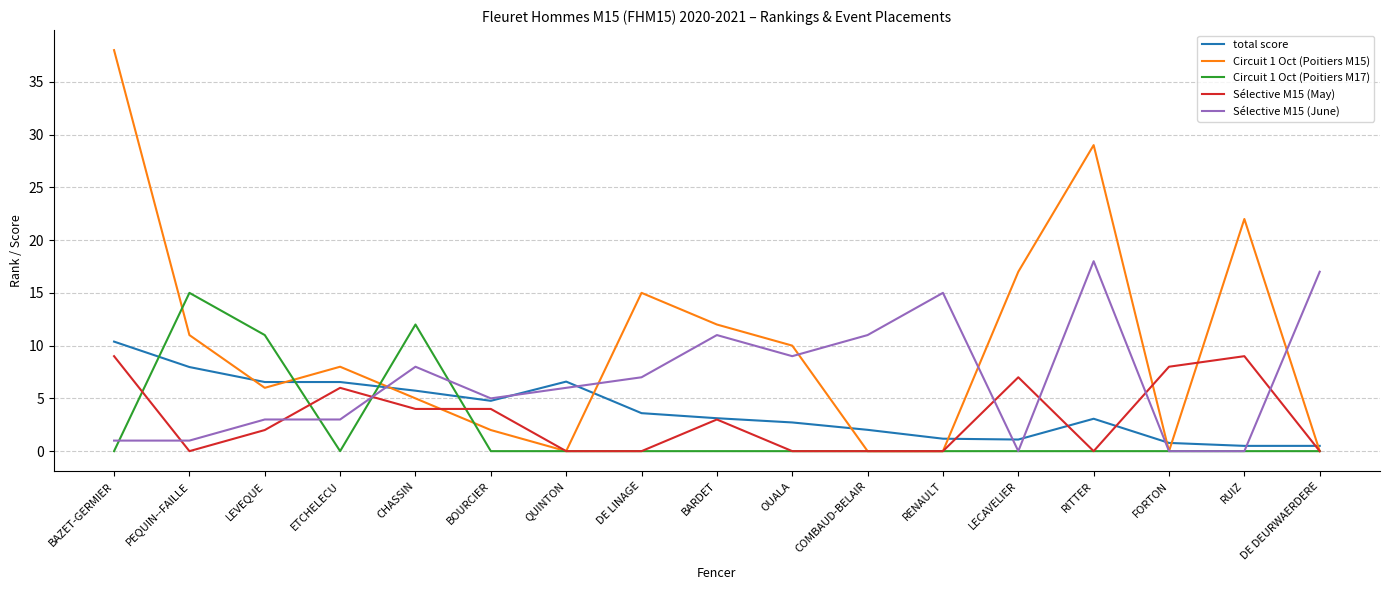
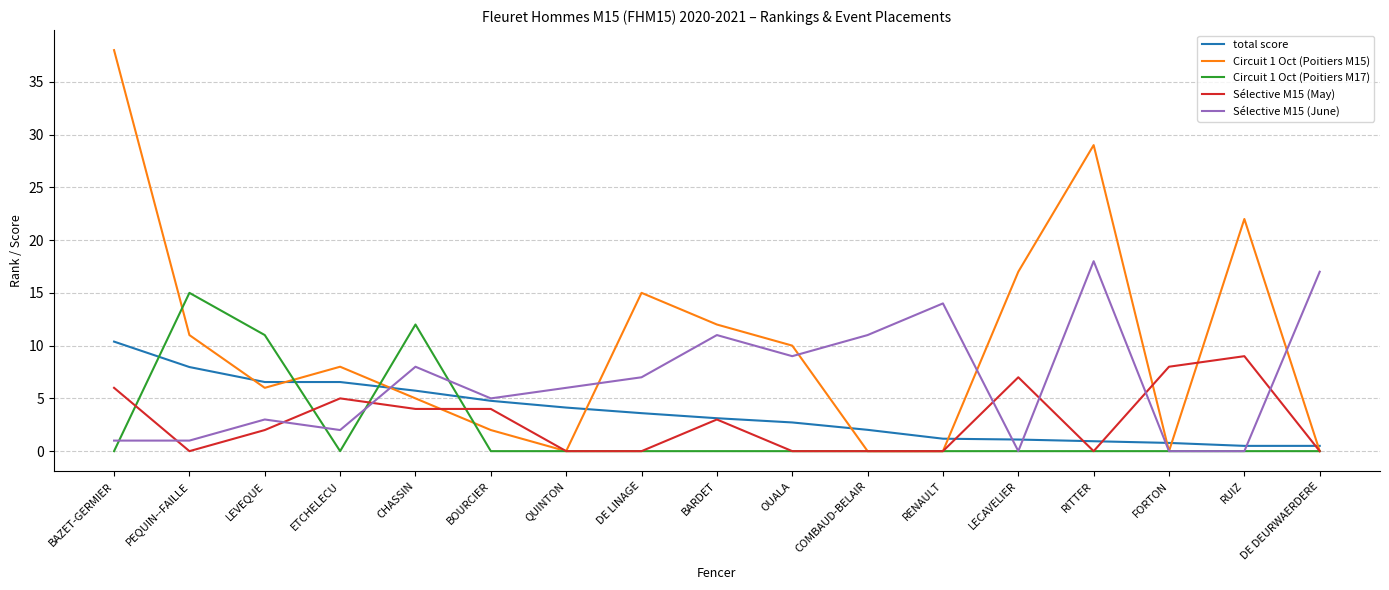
  {
    "total score": {
      "BAZET-GERMIER": 10.4,
      "PEQUIN--FAILLE": 8.0,
      "LEVEQUE": 6.6,
      "ETCHELECU": 6.6,
      "CHASSIN": 5.7,
-     "QUINTON": 6.6,
+     "QUINTON": 4.1,
      "DE LINAGE": 3.6,
      "OUALA": 2.7,
      "COMBAUD-BELAIR": 2.0,
      "RENAULT": 1.2,
      "LECAVELIER": 1.1,
-     "RITTER": 3.1,
+     "RITTER": 0.9,
      "FORTON": 0.8,
      "RUIZ": 0.5,
      "DE DEURWAERDERE": 0.5
    },
    "Circuit 1 Oct (Poitiers M15)": {
      "BAZET-GERMIER": 38.0,
      "PEQUIN--FAILLE": 11.0,
      "LEVEQUE": 6.0,
      "ETCHELECU": 8.0,
      "CHASSIN": 5.0,
      "BOURCIER": 2.0,
      "DE LINAGE": 15.0,
      "BARDET": 12.0,
      "OUALA": 10.0,
      "LECAVELIER": 17.0,
      "RITTER": 29.0,
      "RUIZ": 22.0
    },
    "Circuit 1 Oct (Poitiers M17)": {
      "BAZET-GERMIER": 0.0,
      "PEQUIN--FAILLE": 15.0,
      "LEVEQUE": 11.0,
      "ETCHELECU": 0.0,
      "CHASSIN": 12.0,
      "BOURCIER": 0.0,
      "BARDET": 0.0
    },
    "Sélective M15 (May)": {
-     "BAZET-GERMIER": 9,
+     "BAZET-GERMIER": 6,
      "PEQUIN--FAILLE": 0,
      "LEVEQUE": 2,
-     "ETCHELECU": 6,
+     "ETCHELECU": 5,
      "CHASSIN": 4,
      "BOURCIER": 4,
      "LECAVELIER": 7,
      "FORTON": 8,
      "RUIZ": 9
    },
    "Sélective M15 (June)": {
      "BAZET-GERMIER": 1,
      "PEQUIN--FAILLE": 1,
      "LEVEQUE": 3,
-     "ETCHELECU": 3,
+     "ETCHELECU": 2,
      "CHASSIN": 8,
      "QUINTON": 6,
      "DE LINAGE": 7,
      "BARDET": 11,
      "OUALA": 9,
      "COMBAUD-BELAIR": 11,
-     "RENAULT": 15,
+     "RENAULT": 14,
      "RITTER": 18,
      "DE DEURWAERDERE": 17
    }
  }
